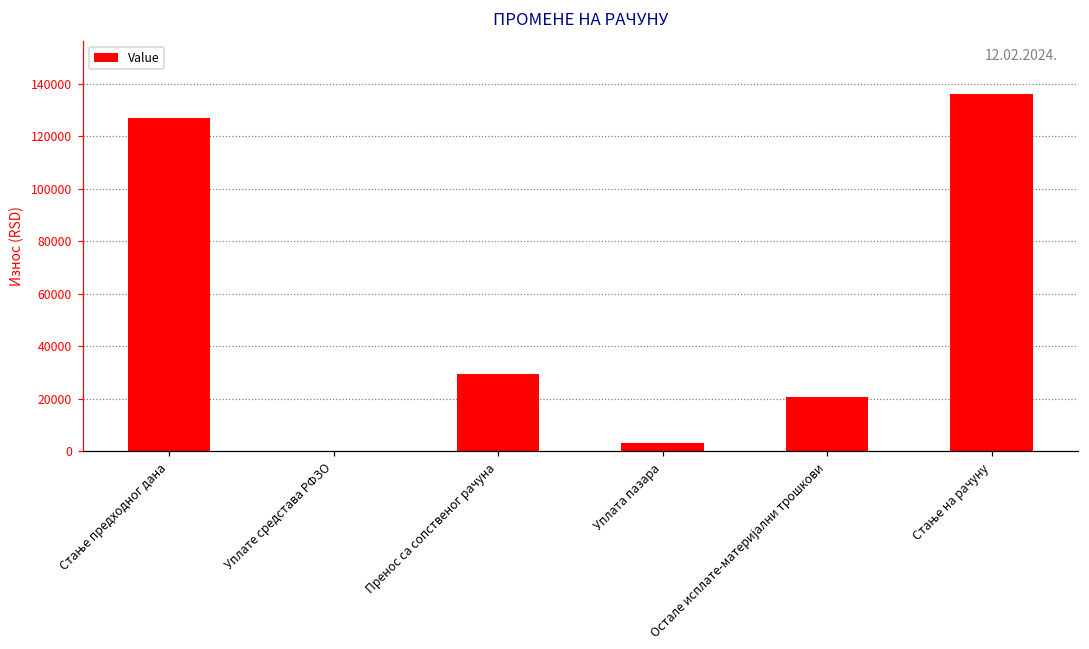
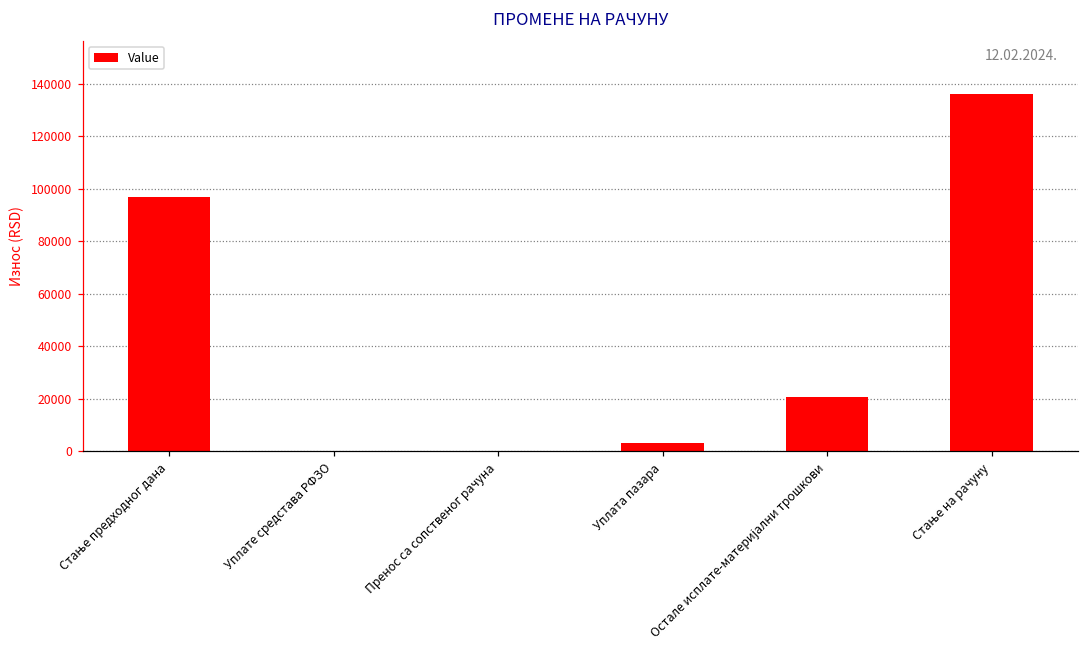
  {
-   "Стање предходног дана": 127000,
+   "Стање предходног дана": 97000,
    "Уплате средстава РФЗО": 0,
-   "Пренос са сопственог рачуна": 29000,
+   "Пренос са сопственог рачуна": 0,
    "Уплата пазара": 3000,
    "Остале исплате-материјални трошкови": 21000,
    "Стање на рачуну": 136000
  }
